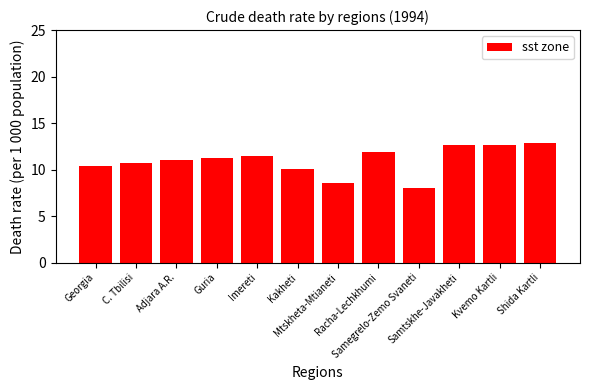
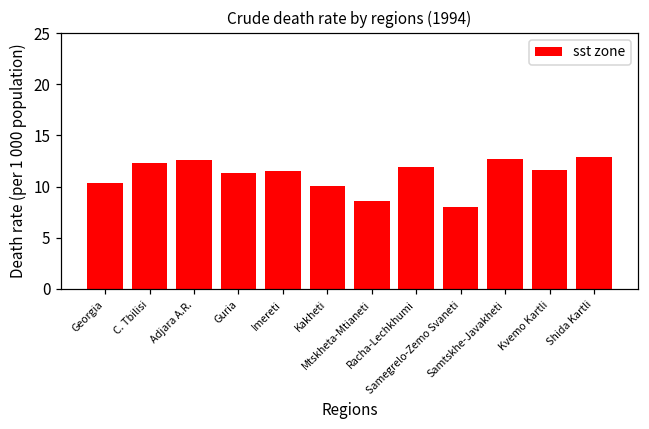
  {
    "Georgia": 10,
-   "C. Tbilisi": 11,
-   "Adjara A.R.": 11,
+   "C. Tbilisi": 12,
+   "Adjara A.R.": 13,
    "Guria": 11,
    "Imereti": 12,
    "Kakheti": 10,
    "Mtskheta-Mtianeti": 9,
    "Racha-Lechkhumi": 12,
    "Samegrelo-Zemo Svaneti": 8,
    "Samtskhe-Javakheti": 13,
-   "Kvemo Kartli": 13,
+   "Kvemo Kartli": 12,
    "Shida Kartli": 13
  }
